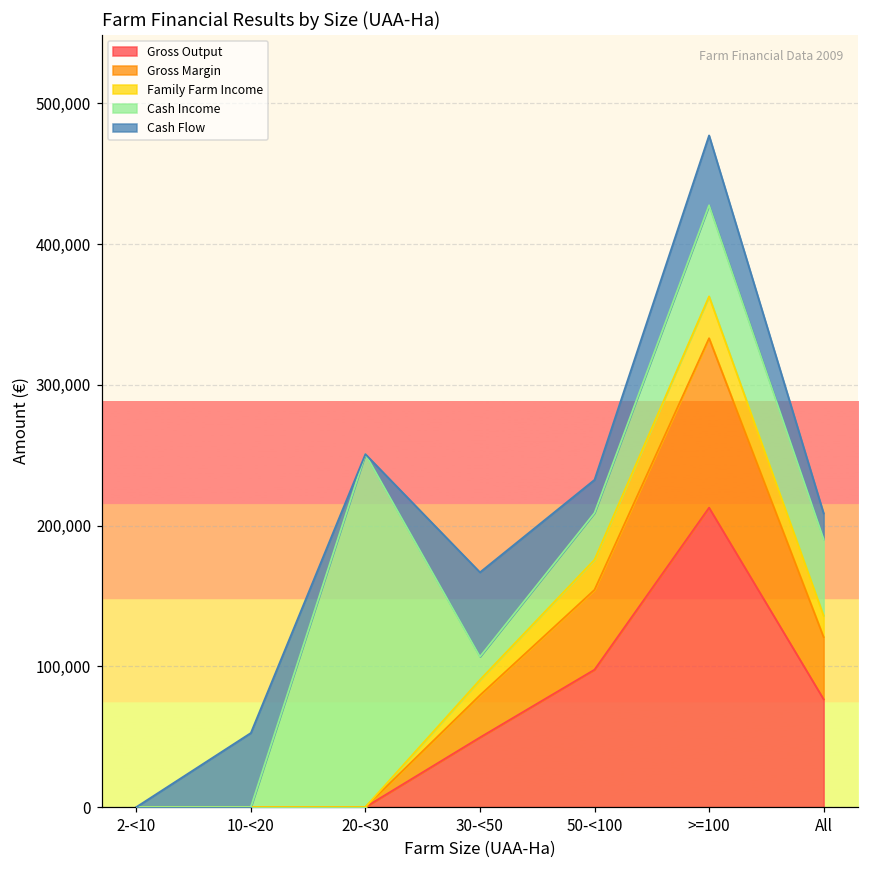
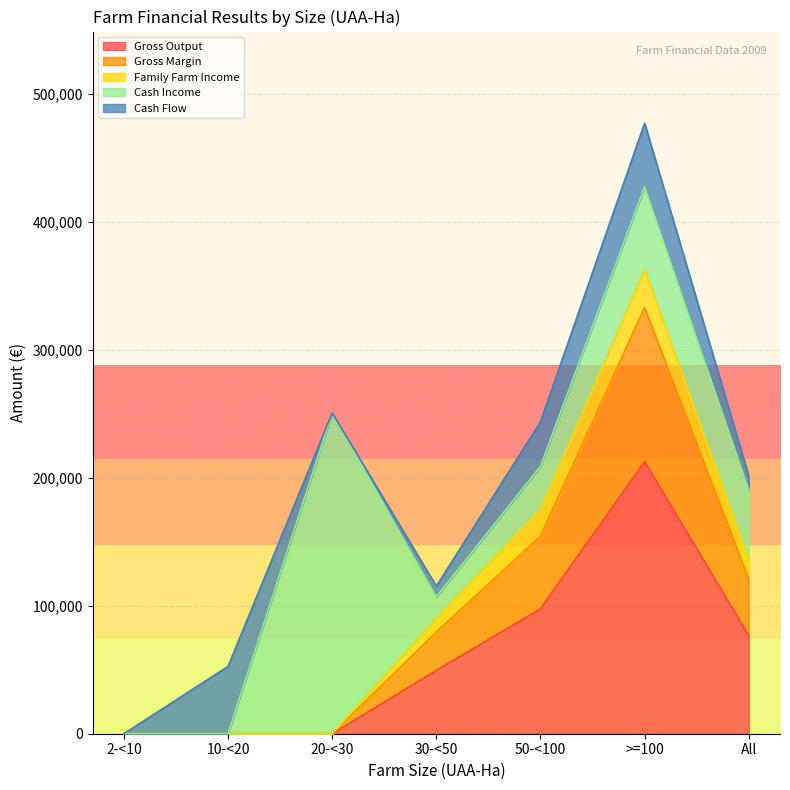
  {
    "Gross Output": {
      "30-<50": "49,000",
      "50-<100": "98,000",
      ">=100": "213,000",
      "All": "77,000"
    },
    "Gross Margin": {
      "30-<50": "30,000",
      "50-<100": "57,000",
      ">=100": "120,000",
      "All": "44,000"
    },
    "Family Farm Income": {
      "30-<50": "11,000",
      "50-<100": "21,000",
      ">=100": "30,000",
      "All": "15,000"
    },
    "Cash Income": {
      "30-<50": "16,000",
      "50-<100": "33,000",
      ">=100": "65,000",
      "All": "54,000"
    },
    "Cash Flow": {
      "10-<20": "53,000",
-     "30-<50": "60,000",
-     "50-<100": "23,000",
+     "30-<50": "8,000",
+     "50-<100": "35,000",
      ">=100": "50,000",
-     "All": "18,000"
+     "All": "11,000"
    }
  }
